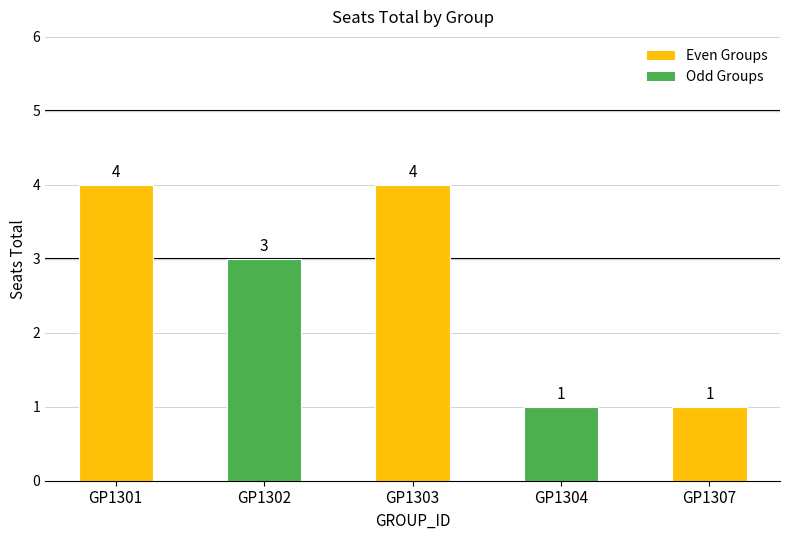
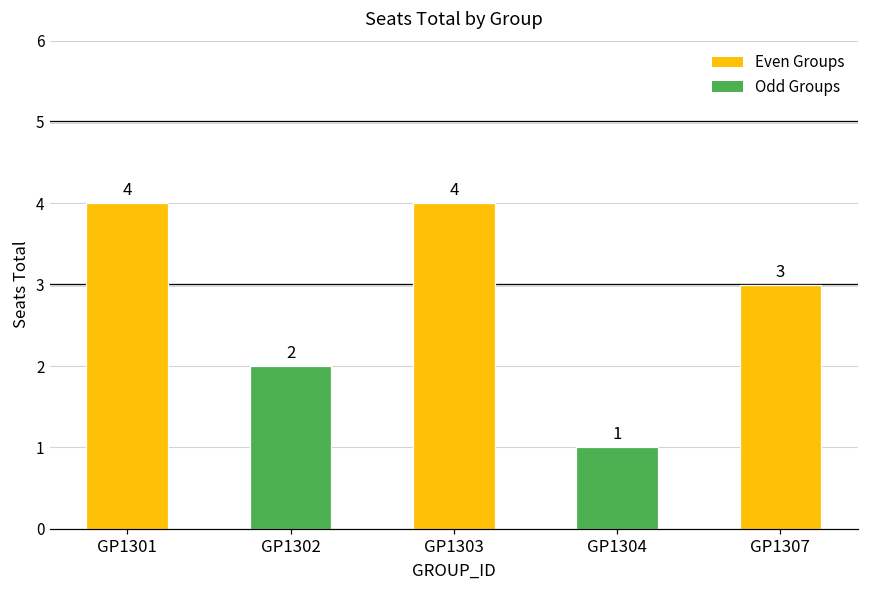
  {
    "GP1301": 4,
-   "GP1302": 3,
+   "GP1302": 2,
    "GP1303": 4,
    "GP1304": 1,
-   "GP1307": 1
+   "GP1307": 3
  }
